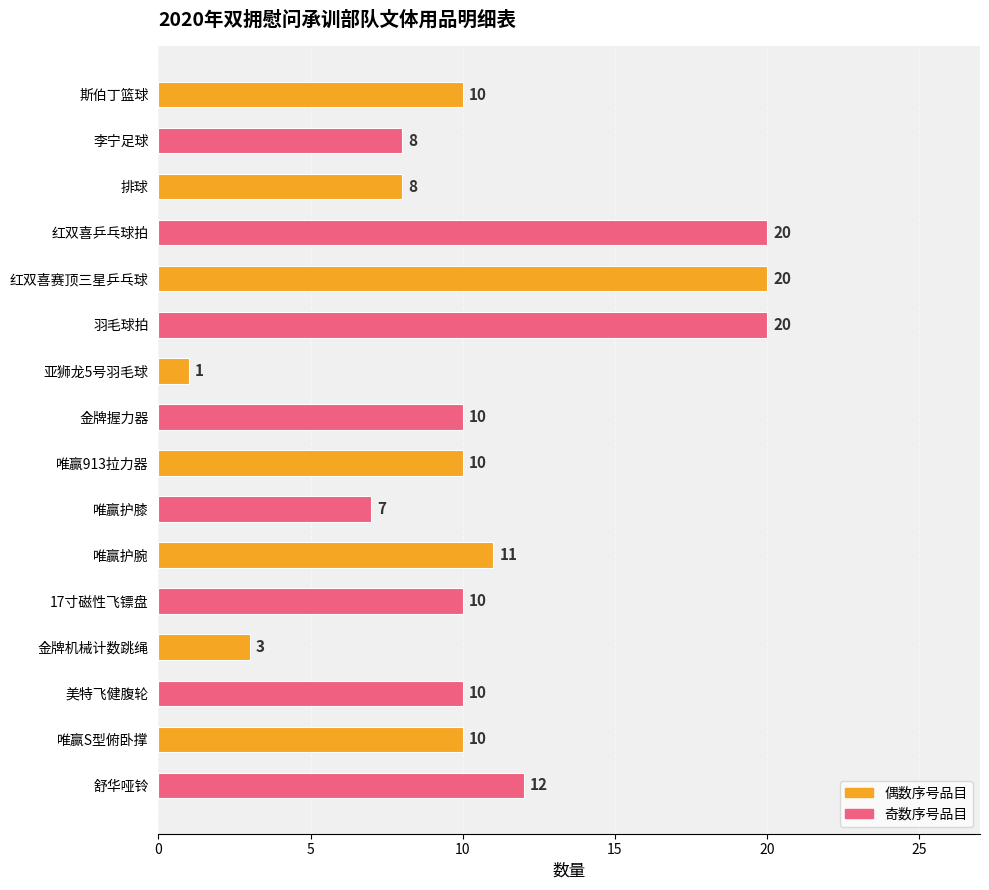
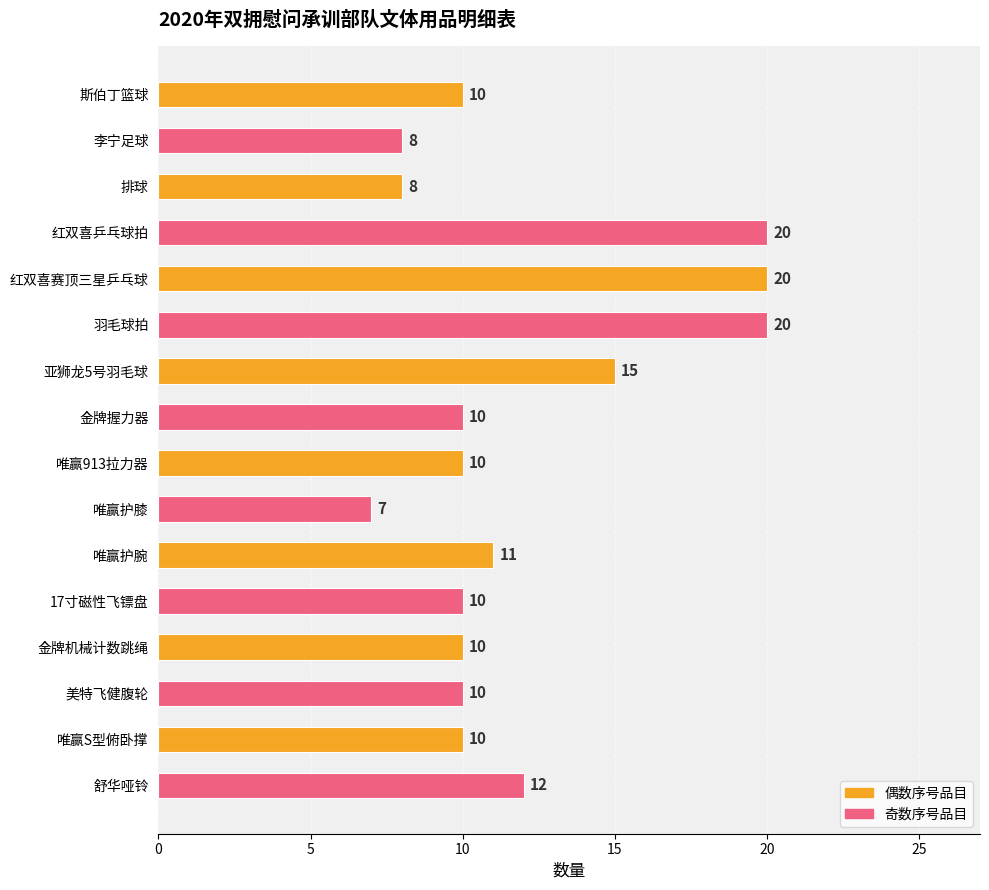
  {
    "斯伯丁篮球": 10,
    "李宁足球": 8,
    "排球": 8,
    "红双喜乒乓球拍": 20,
    "红双喜赛顶三星乒乓球": 20,
    "羽毛球拍": 20,
-   "亚狮龙5号羽毛球": 1,
+   "亚狮龙5号羽毛球": 15,
    "金牌握力器": 10,
    "唯赢913拉力器": 10,
    "唯赢护膝": 7,
    "唯赢护腕": 11,
    "17寸磁性飞镖盘": 10,
-   "金牌机械计数跳绳": 3,
+   "金牌机械计数跳绳": 10,
    "美特飞健腹轮": 10,
    "唯赢S型俯卧撑": 10,
    "舒华哑铃": 12
  }
